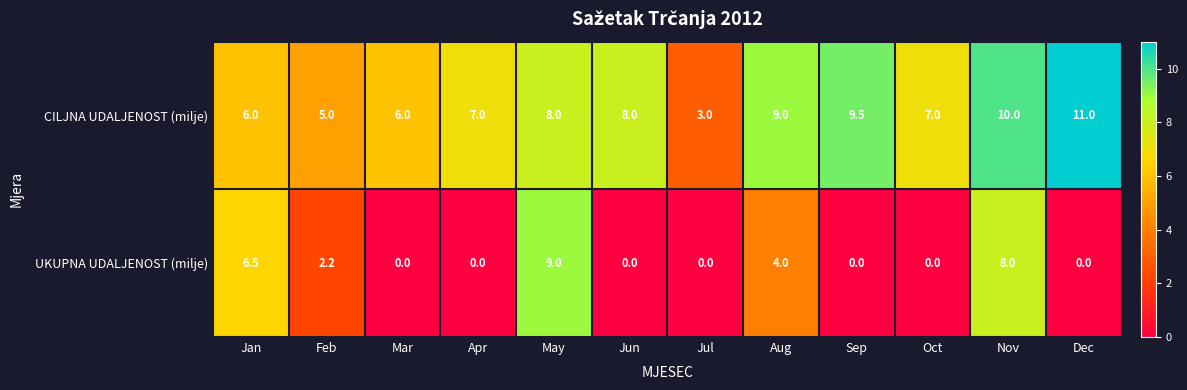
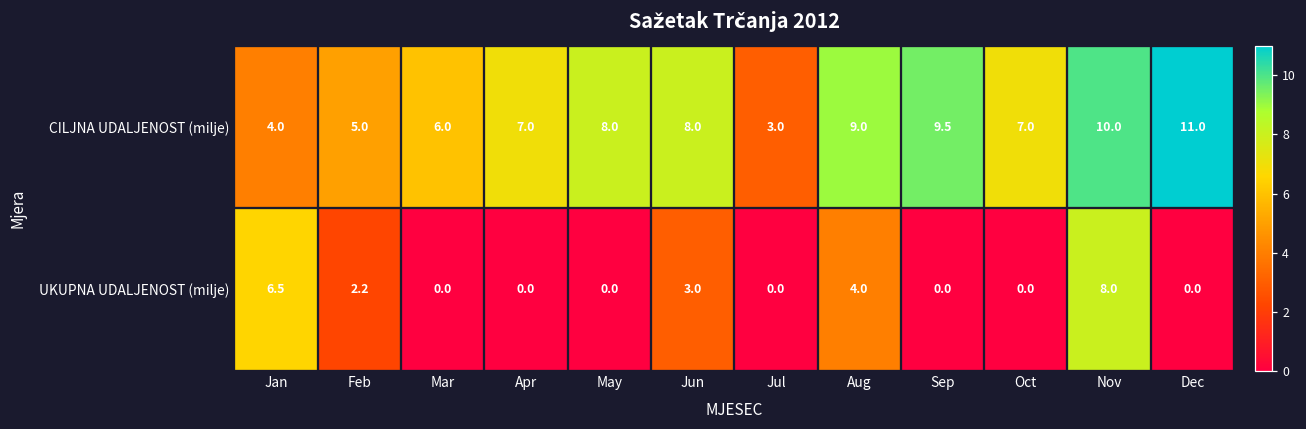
  {
    "CILJNA UDALJENOST (milje)": {
-     "Jan": 6.0,
+     "Jan": 4.0,
      "Feb": 5.0,
      "Mar": 6.0,
      "Apr": 7.0,
      "May": 8.0,
      "Jun": 8.0,
      "Jul": 3.0,
      "Aug": 9.0,
      "Sep": 9.5,
      "Oct": 7.0,
      "Nov": 10.0,
      "Dec": 11.0
    },
    "UKUPNA UDALJENOST (milje)": {
      "Jan": 6.5,
      "Feb": 2.2,
      "Mar": 0.0,
      "Apr": 0.0,
-     "May": 9.0,
-     "Jun": 0.0,
+     "May": 0.0,
+     "Jun": 3.0,
      "Jul": 0.0,
      "Aug": 4.0,
      "Sep": 0.0,
      "Oct": 0.0,
      "Nov": 8.0,
      "Dec": 0.0
    }
  }
